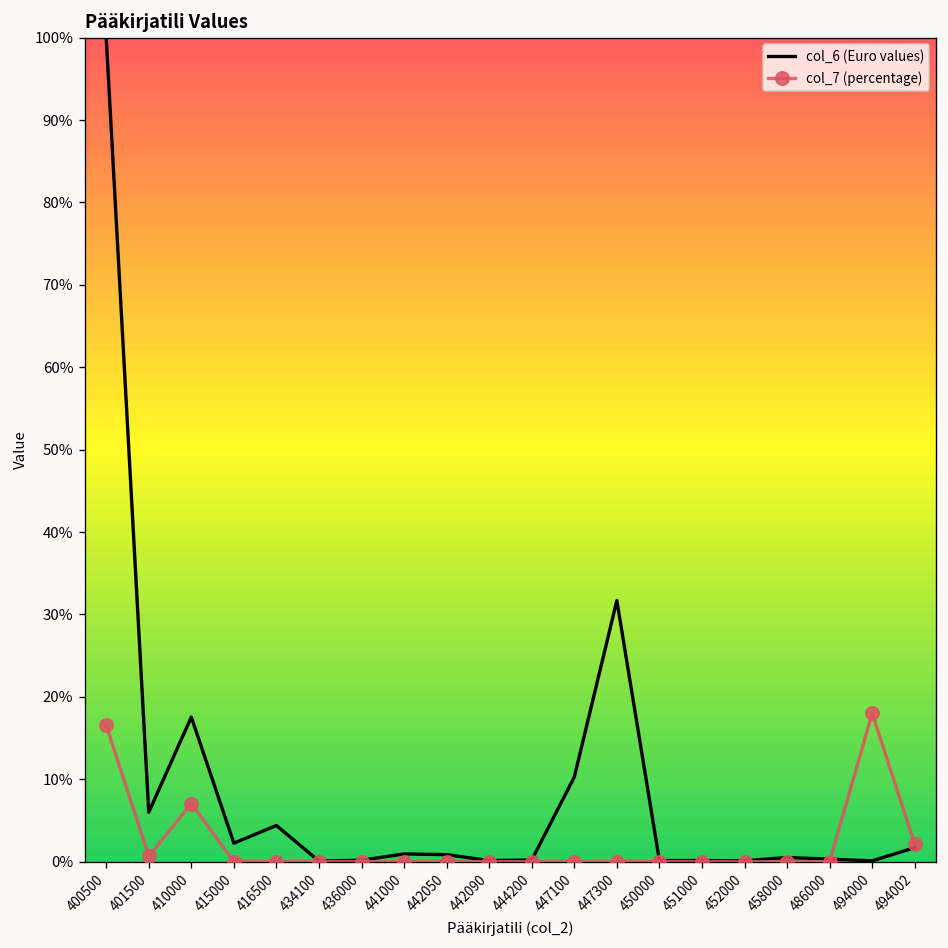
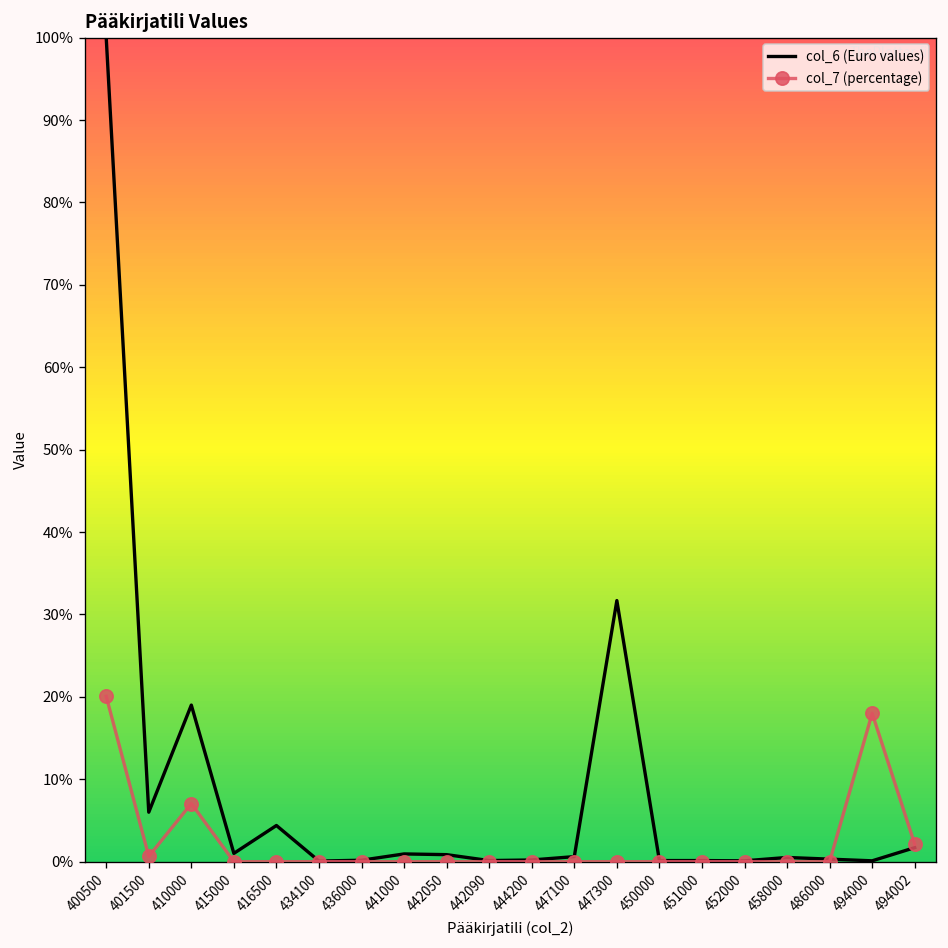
  {
    "col_6 (Euro values)": {
      "400500": "100%",
      "401500": "6%",
-     "410000": "18%",
-     "415000": "2%",
+     "410000": "19%",
+     "415000": "1%",
      "416500": "4%",
      "441000": "1%",
      "442050": "1%",
-     "447100": "10%",
+     "447100": "1%",
      "447300": "32%",
      "458000": "1%",
      "494000": "0%",
      "494002": "2%"
    },
    "col_7 (percentage)": {
-     "400500": "17%",
+     "400500": "20%",
      "401500": "1%",
      "410000": "7%",
      "415000": "0%",
      "416500": "0%",
      "441000": "0%",
      "442050": "0%",
      "447100": "0%",
      "447300": "0%",
      "458000": "0%",
      "494000": "18%",
      "494002": "2%"
    }
  }
